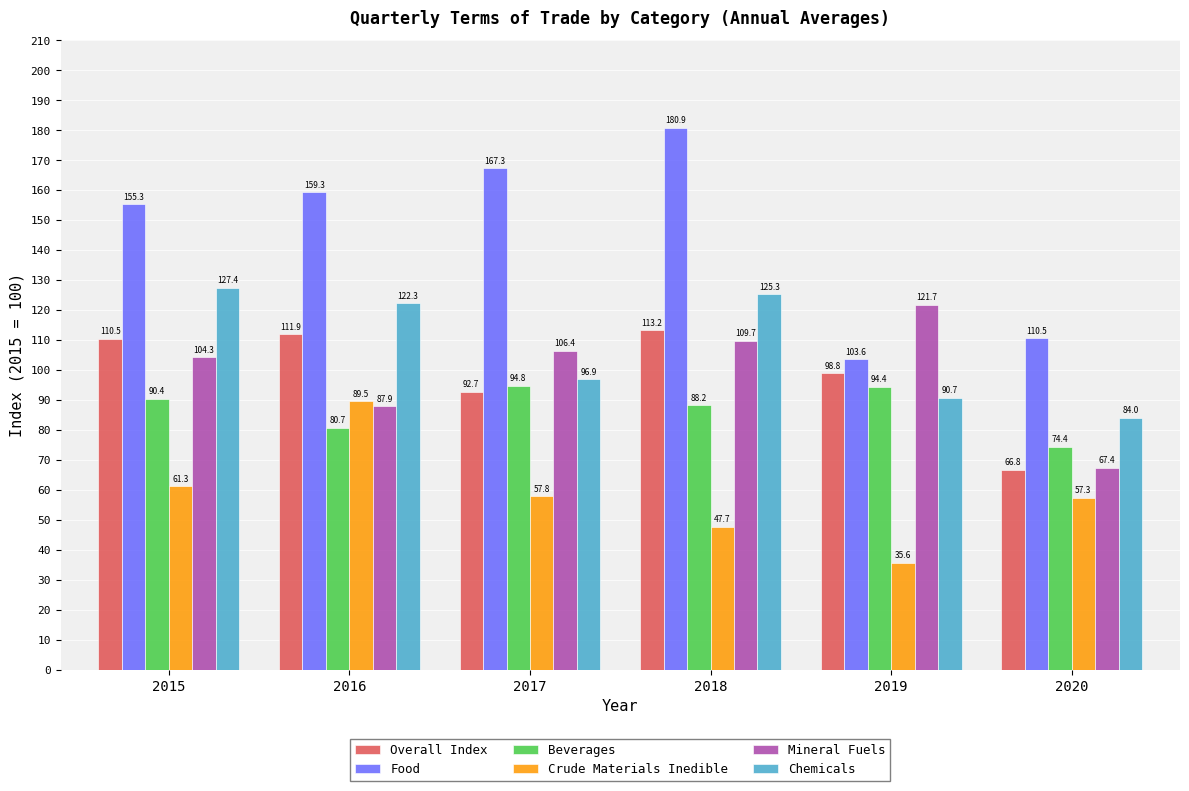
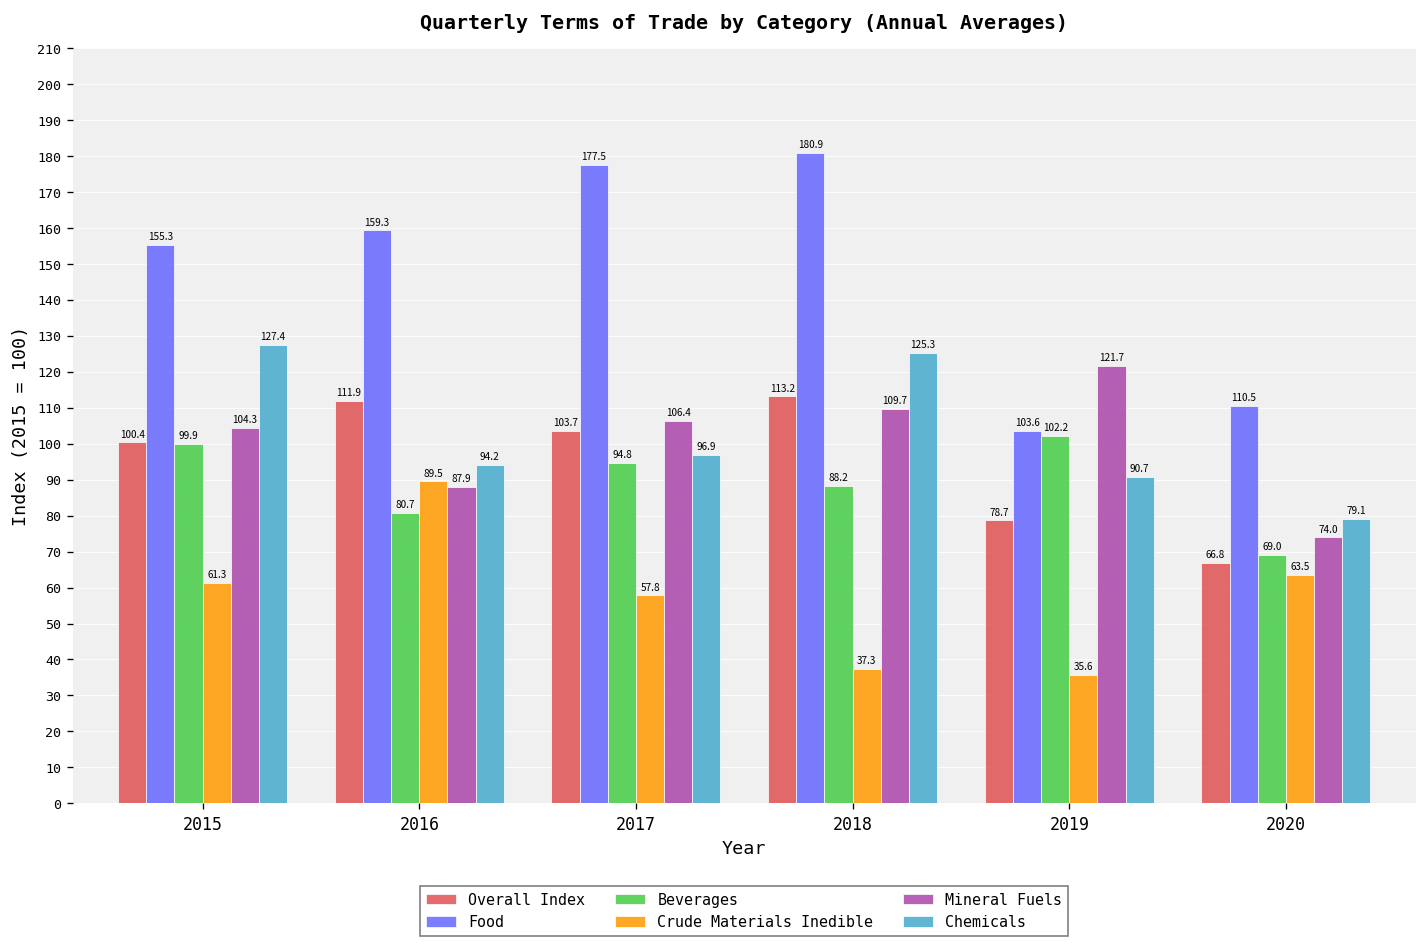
  {
    "Overall Index": {
-     "2015": 110.5,
+     "2015": 100.4,
      "2016": 111.9,
-     "2017": 92.7,
+     "2017": 103.7,
      "2018": 113.2,
-     "2019": 98.8,
+     "2019": 78.7,
      "2020": 66.8
    },
    "Food": {
      "2015": 155.3,
      "2016": 159.3,
-     "2017": 167.3,
+     "2017": 177.5,
      "2018": 180.9,
      "2019": 103.6,
      "2020": 110.5
    },
    "Beverages": {
-     "2015": 90.4,
+     "2015": 99.9,
      "2016": 80.7,
      "2017": 94.8,
      "2018": 88.2,
-     "2019": 94.4,
-     "2020": 74.4
+     "2019": 102.2,
+     "2020": 69.0
    },
    "Crude Materials Inedible": {
      "2015": 61.3,
      "2016": 89.5,
      "2017": 57.8,
-     "2018": 47.7,
+     "2018": 37.3,
      "2019": 35.6,
-     "2020": 57.3
+     "2020": 63.5
    },
    "Mineral Fuels": {
      "2015": 104.3,
      "2016": 87.9,
      "2017": 106.4,
      "2018": 109.7,
      "2019": 121.7,
-     "2020": 67.4
+     "2020": 74.0
    },
    "Chemicals": {
      "2015": 127.4,
-     "2016": 122.3,
+     "2016": 94.2,
      "2017": 96.9,
      "2018": 125.3,
      "2019": 90.7,
-     "2020": 84.0
+     "2020": 79.1
    }
  }
